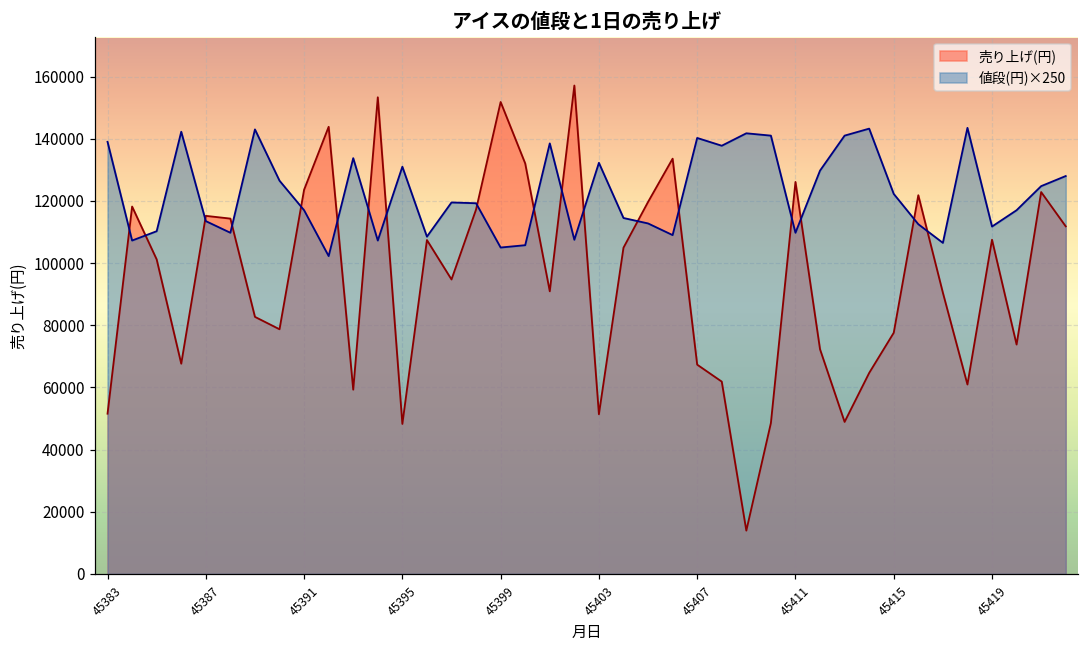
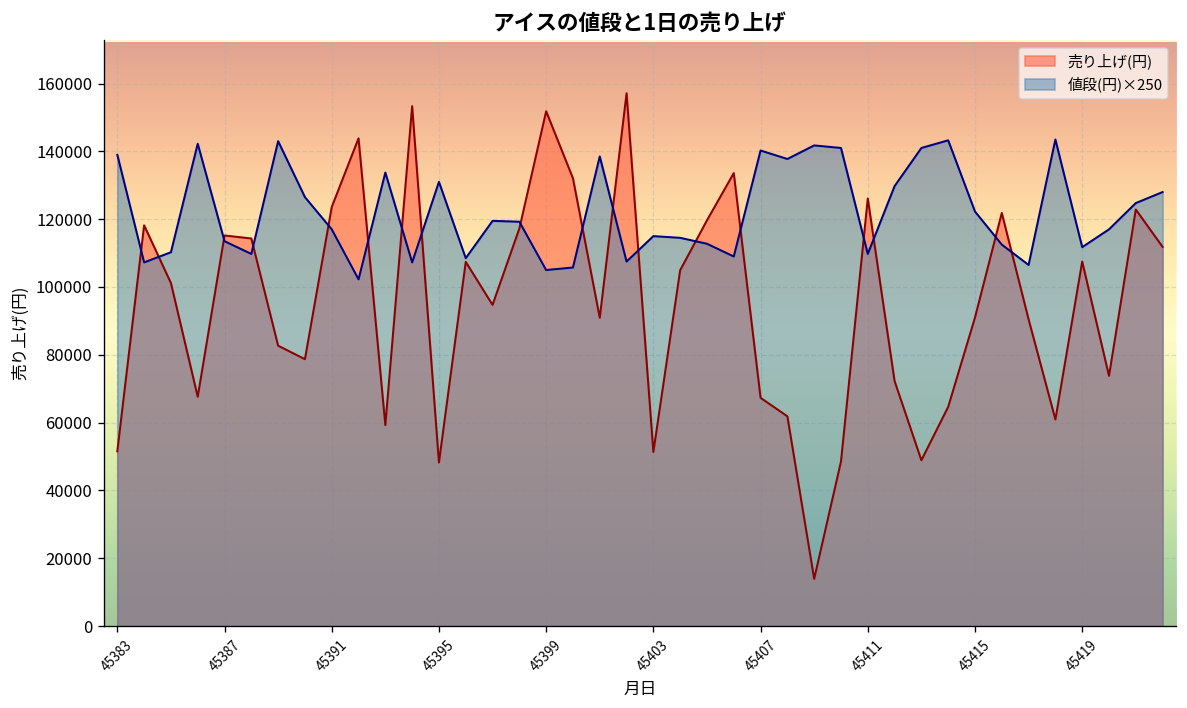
  {
    "売り上げ(円)": {
      "45383": 52000,
      "45387": 115000,
      "45391": 124000,
      "45395": 48000,
      "45399": 152000,
      "45403": 51000,
      "45407": 67000,
      "45411": 126000,
-     "45415": 78000,
+     "45415": 91000,
      "45419": 108000
    },
    "値段(円)×250": {
      "45383": 139000,
      "45387": 114000,
      "45391": 117000,
      "45395": 131000,
      "45399": 105000,
-     "45403": 132000,
+     "45403": 115000,
      "45407": 140000,
      "45411": 110000,
      "45415": 122000,
      "45419": 112000
    }
  }
